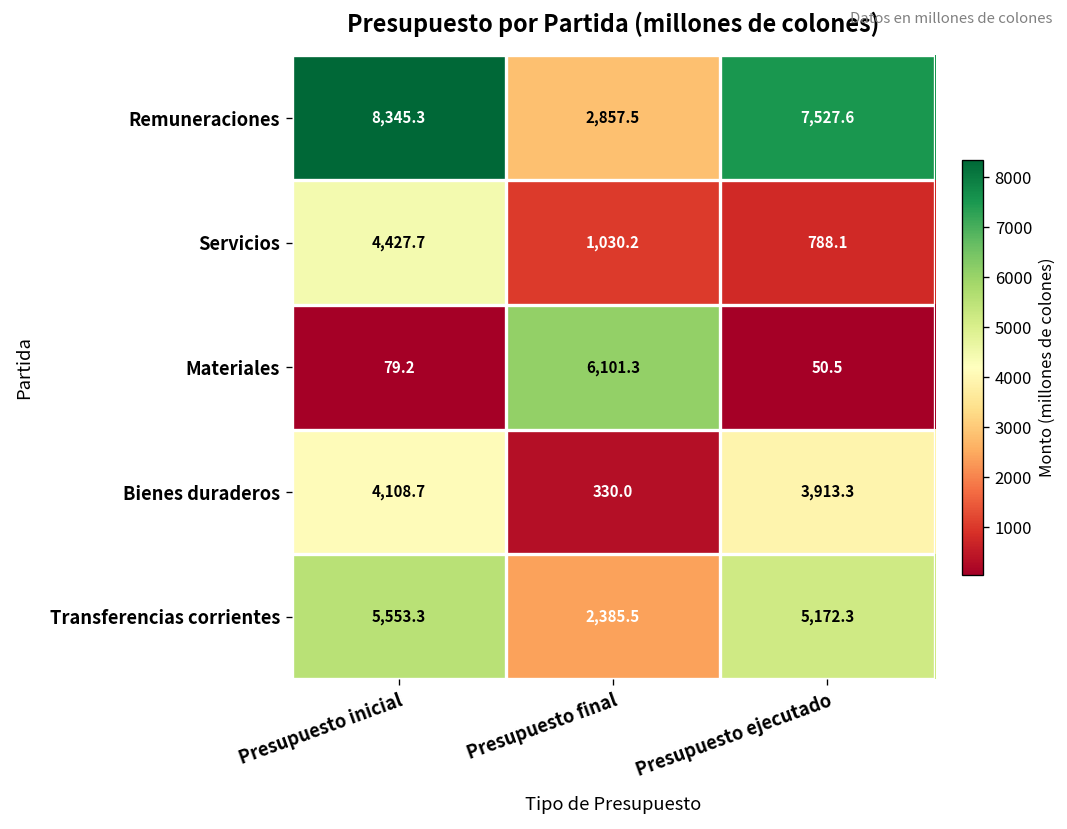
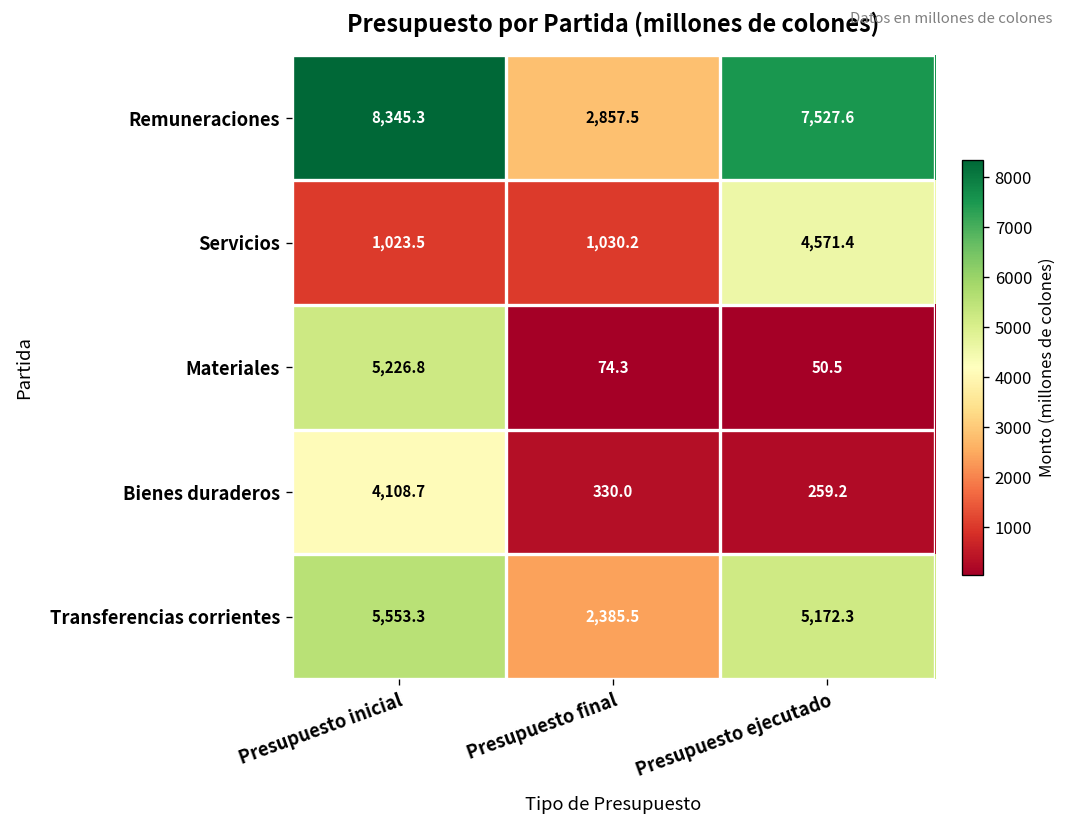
  {
    "Remuneraciones": {
      "Presupuesto inicial": "8,345.3",
      "Presupuesto final": "2,857.5",
      "Presupuesto ejecutado": "7,527.6"
    },
    "Servicios": {
-     "Presupuesto inicial": "4,427.7",
+     "Presupuesto inicial": "1,023.5",
      "Presupuesto final": "1,030.2",
-     "Presupuesto ejecutado": "788.1"
+     "Presupuesto ejecutado": "4,571.4"
    },
    "Materiales": {
-     "Presupuesto inicial": "79.2",
-     "Presupuesto final": "6,101.3",
+     "Presupuesto inicial": "5,226.8",
+     "Presupuesto final": "74.3",
      "Presupuesto ejecutado": "50.5"
    },
    "Bienes duraderos": {
      "Presupuesto inicial": "4,108.7",
      "Presupuesto final": "330.0",
-     "Presupuesto ejecutado": "3,913.3"
+     "Presupuesto ejecutado": "259.2"
    },
    "Transferencias corrientes": {
      "Presupuesto inicial": "5,553.3",
      "Presupuesto final": "2,385.5",
      "Presupuesto ejecutado": "5,172.3"
    }
  }
